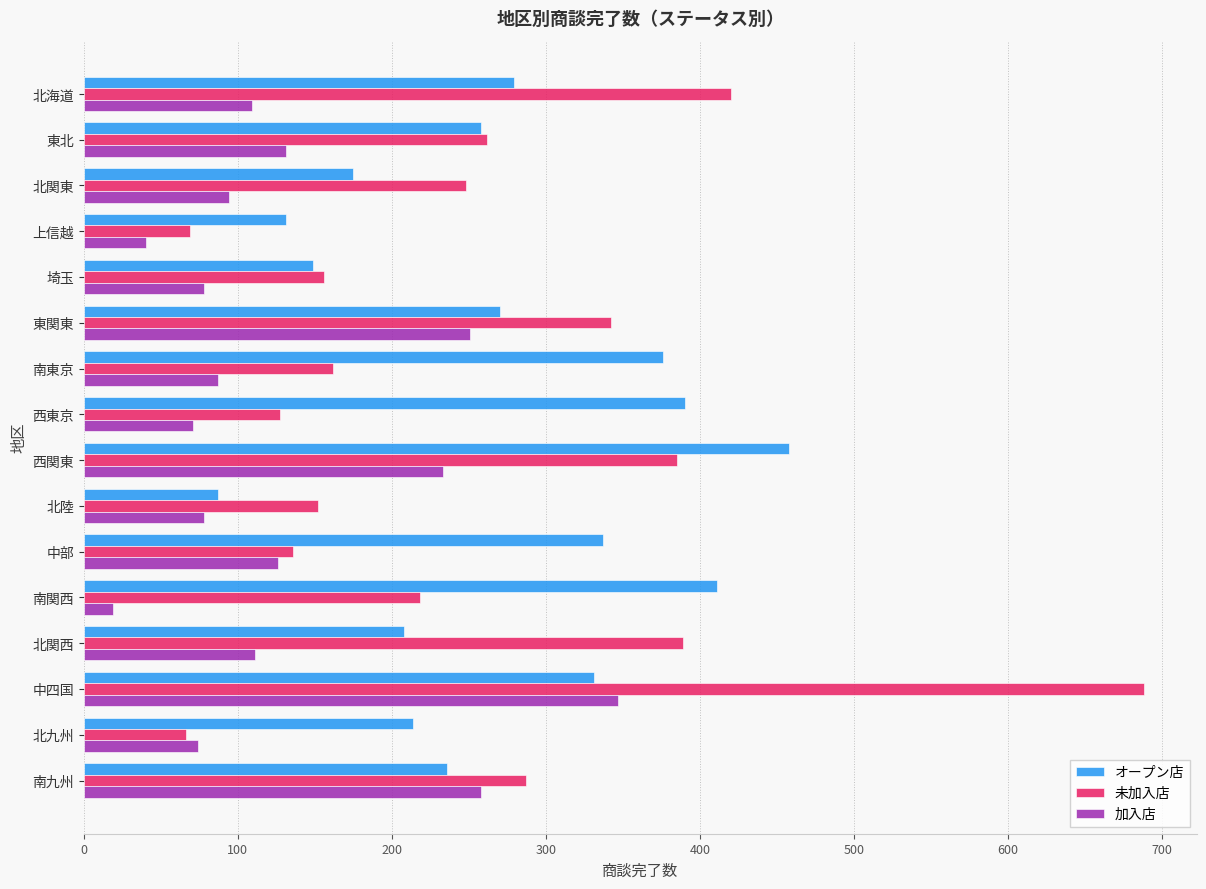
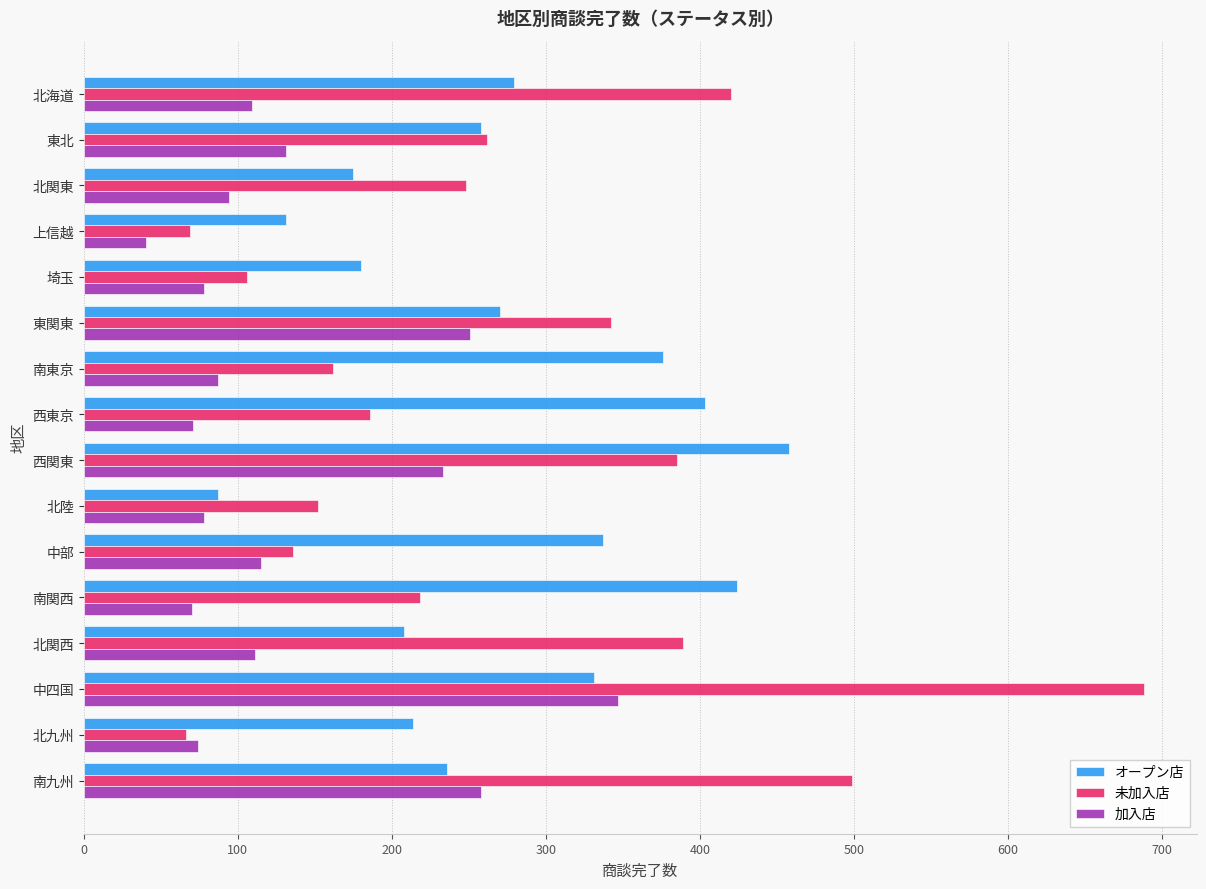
  {
    "オープン店": {
      "北海道": 279,
      "東北": 258,
      "北関東": 175,
      "上信越": 131,
-     "埼玉": 149,
+     "埼玉": 180,
      "東関東": 270,
      "南東京": 376,
-     "西東京": 390,
+     "西東京": 403,
      "西関東": 458,
      "北陸": 87,
      "中部": 337,
-     "南関西": 411,
+     "南関西": 424,
      "北関西": 208,
      "中四国": 331,
      "北九州": 214,
      "南九州": 236
    },
    "未加入店": {
      "北海道": 420,
      "東北": 262,
      "北関東": 248,
      "上信越": 69,
-     "埼玉": 156,
+     "埼玉": 106,
      "東関東": 342,
      "南東京": 162,
-     "西東京": 127,
+     "西東京": 186,
      "西関東": 385,
      "北陸": 152,
      "中部": 136,
      "南関西": 218,
      "北関西": 389,
      "中四国": 688,
      "北九州": 66,
-     "南九州": 287
+     "南九州": 499
    },
    "加入店": {
      "北海道": 109,
      "東北": 131,
      "北関東": 94,
      "上信越": 40,
      "埼玉": 78,
      "東関東": 251,
      "南東京": 87,
      "西東京": 71,
      "西関東": 233,
      "北陸": 78,
-     "中部": 126,
-     "南関西": 19,
+     "中部": 115,
+     "南関西": 70,
      "北関西": 111,
      "中四国": 347,
      "北九州": 74,
      "南九州": 258
    }
  }
